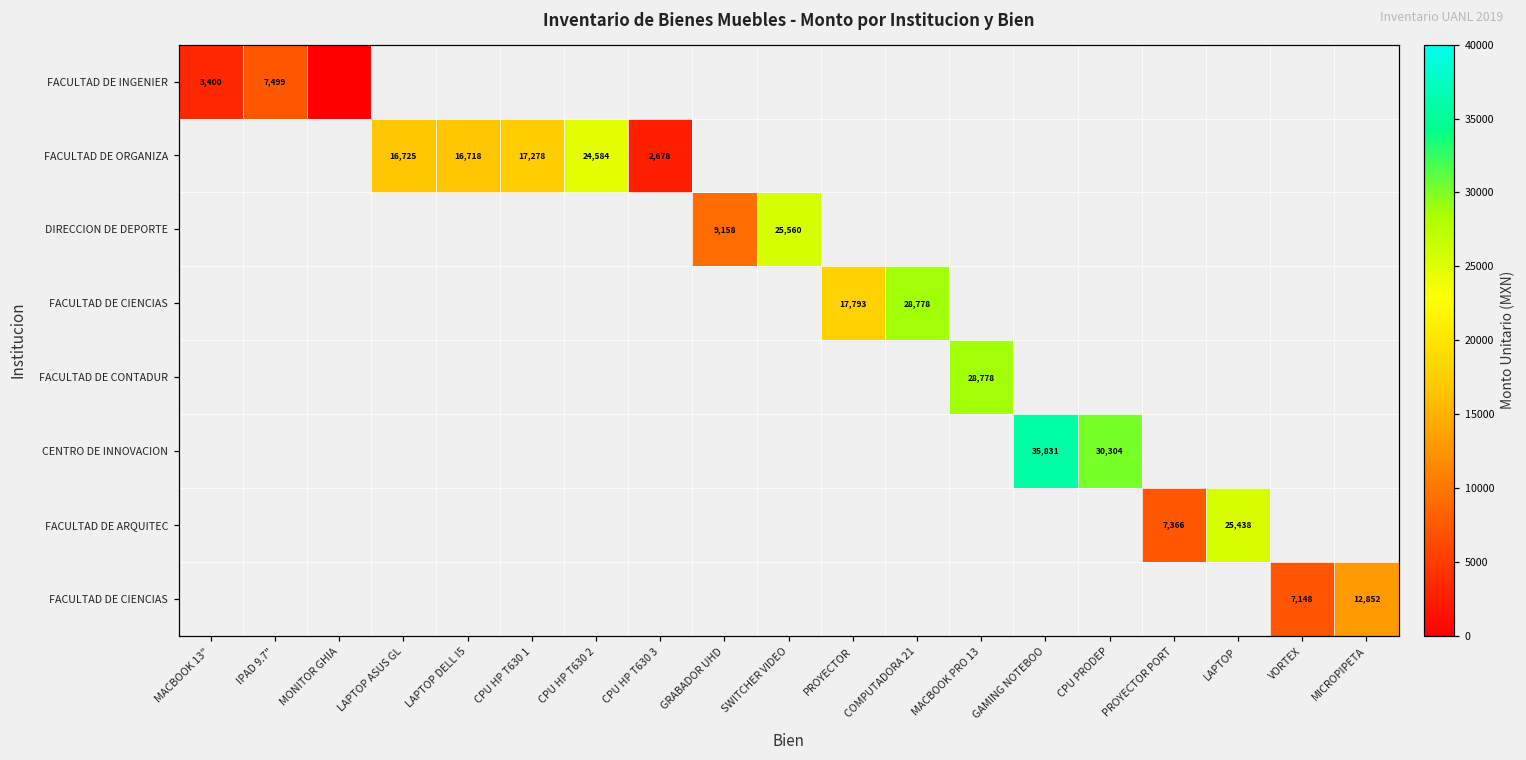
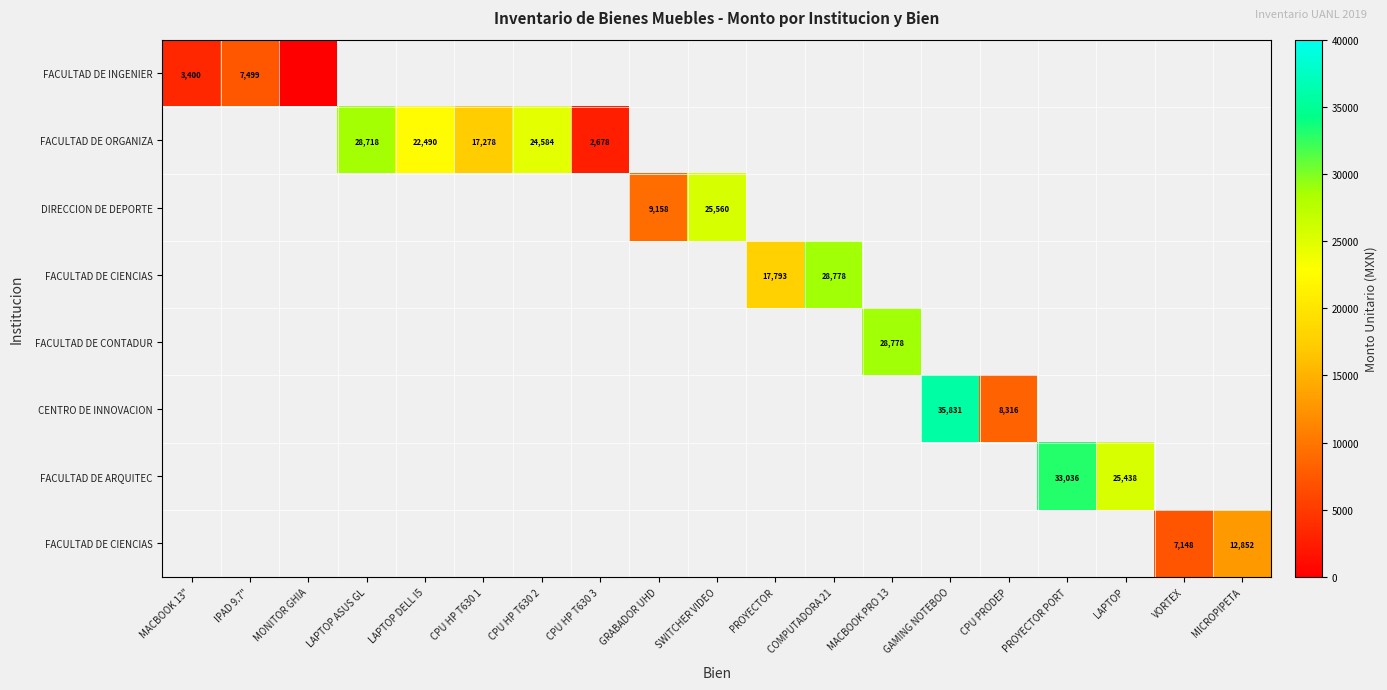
  {
    "FACULTAD DE INGENIER": {
      "MACBOOK 13\"": "3,400",
      "IPAD 9.7\"": "7,499"
    },
    "FACULTAD DE ORGANIZA": {
-     "LAPTOP ASUS GL": "16,725",
-     "LAPTOP DELL I5": "16,718",
+     "LAPTOP ASUS GL": "28,718",
+     "LAPTOP DELL I5": "22,490",
      "CPU HP T630 1": "17,278",
      "CPU HP T630 2": "24,584",
      "CPU HP T630 3": "2,678"
    },
    "DIRECCION DE DEPORTE": {
      "GRABADOR UHD": "9,158",
      "SWITCHER VIDEO": "25,560"
    },
    "FACULTAD DE CIENCIAS": {
      "PROYECTOR": "17,793",
      "COMPUTADORA 21": "28,778",
      "VORTEX": "7,148",
      "MICROPIPETA": "12,852"
    },
    "FACULTAD DE CONTADUR": {
      "MACBOOK PRO 13": "28,778"
    },
    "CENTRO DE INNOVACION": {
      "GAMING NOTEBOO": "35,831",
-     "CPU PRODEP": "30,304"
+     "CPU PRODEP": "8,316"
    },
    "FACULTAD DE ARQUITEC": {
-     "PROYECTOR PORT": "7,366",
+     "PROYECTOR PORT": "33,036",
      "LAPTOP": "25,438"
    }
  }
